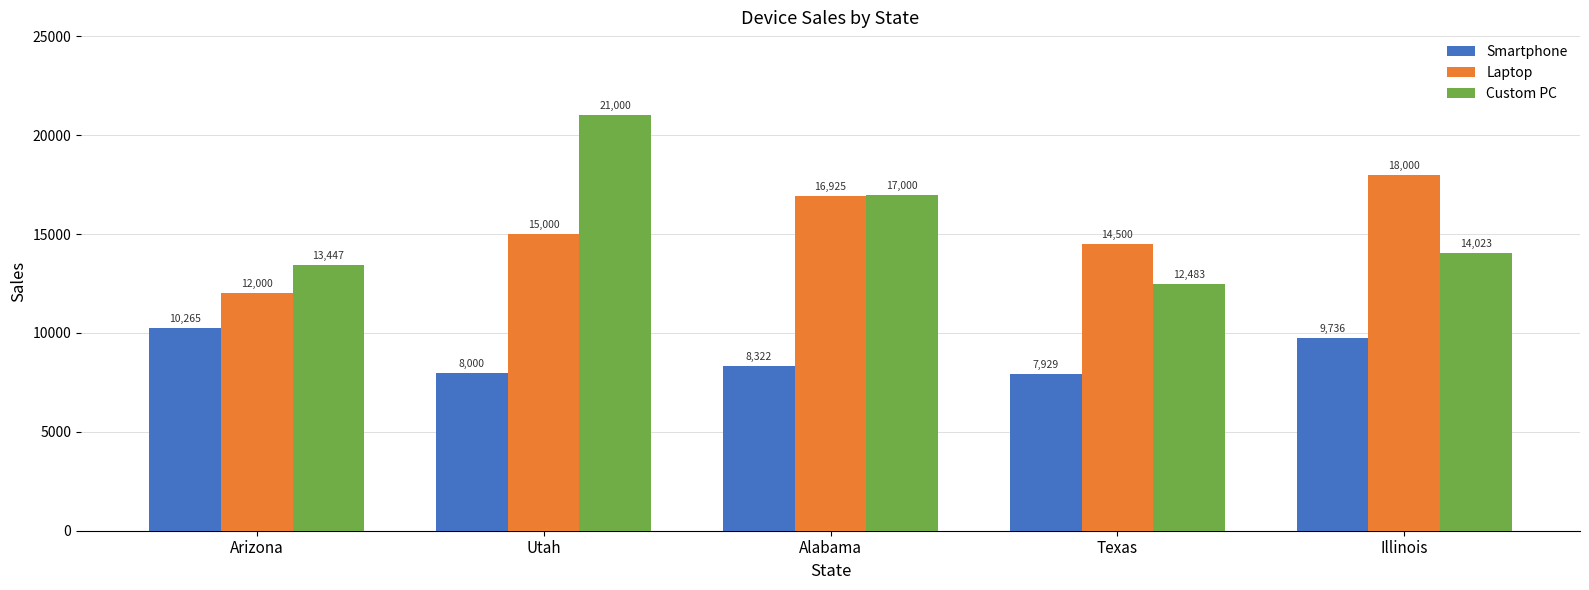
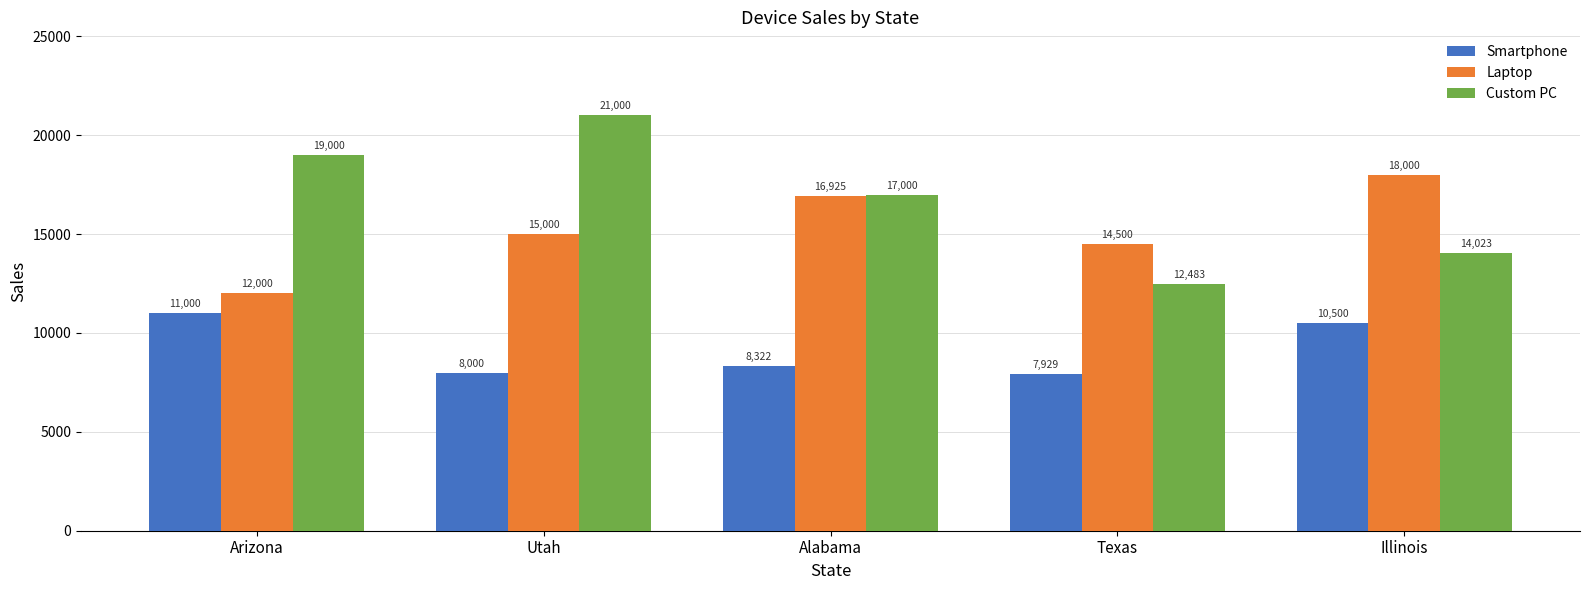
  {
    "Smartphone": {
-     "Arizona": "10,265",
+     "Arizona": "11,000",
      "Utah": "8,000",
      "Alabama": "8,322",
      "Texas": "7,929",
-     "Illinois": "9,736"
+     "Illinois": "10,500"
    },
    "Laptop": {
      "Arizona": "12,000",
      "Utah": "15,000",
      "Alabama": "16,925",
      "Texas": "14,500",
      "Illinois": "18,000"
    },
    "Custom PC": {
-     "Arizona": "13,447",
+     "Arizona": "19,000",
      "Utah": "21,000",
      "Alabama": "17,000",
      "Texas": "12,483",
      "Illinois": "14,023"
    }
  }
